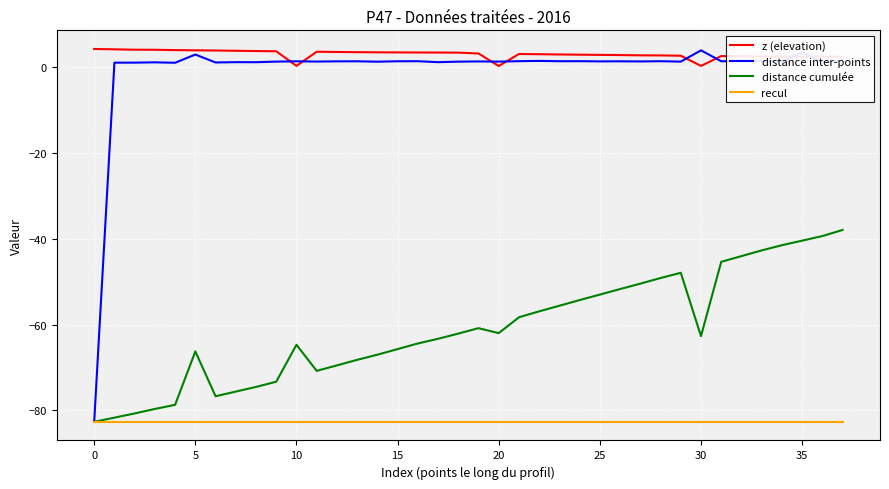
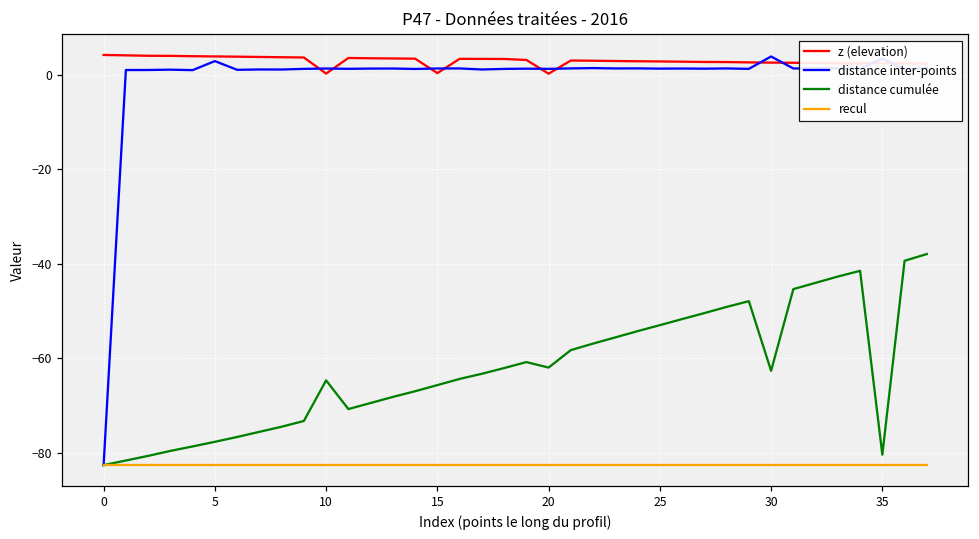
  {
    "z (elevation)": {
      "0": 4,
      "5": 4,
      "10": 0,
-     "15": 3,
+     "15": 0,
      "20": 0,
      "25": 3,
-     "30": 0
+     "30": 3
    },
    "distance inter-points": {
      "5": 3,
      "10": 1,
      "15": 1,
      "20": 1,
      "25": 1,
      "30": 4
    },
    "distance cumulée": {
-     "5": -66,
+     "5": -78,
      "10": -65,
      "15": -66,
      "20": -62,
      "25": -53,
      "30": -63,
-     "35": -40
+     "35": -80
    },
    "recul": {
      "5": -83,
      "10": -83,
      "15": -83,
      "20": -83,
      "25": -83,
      "30": -83,
      "35": -83
    }
  }
